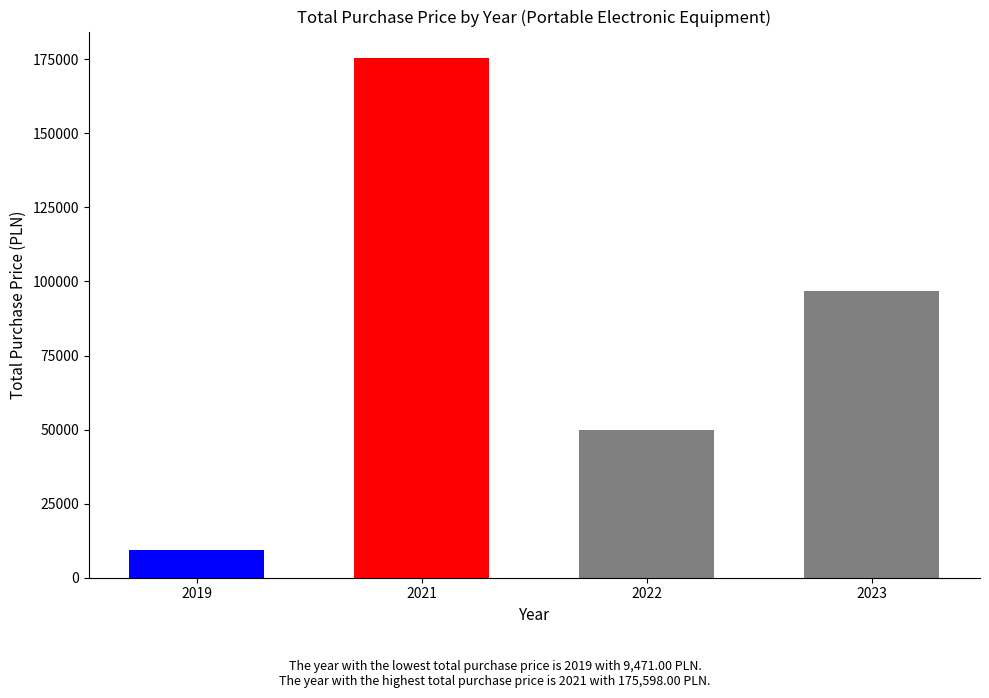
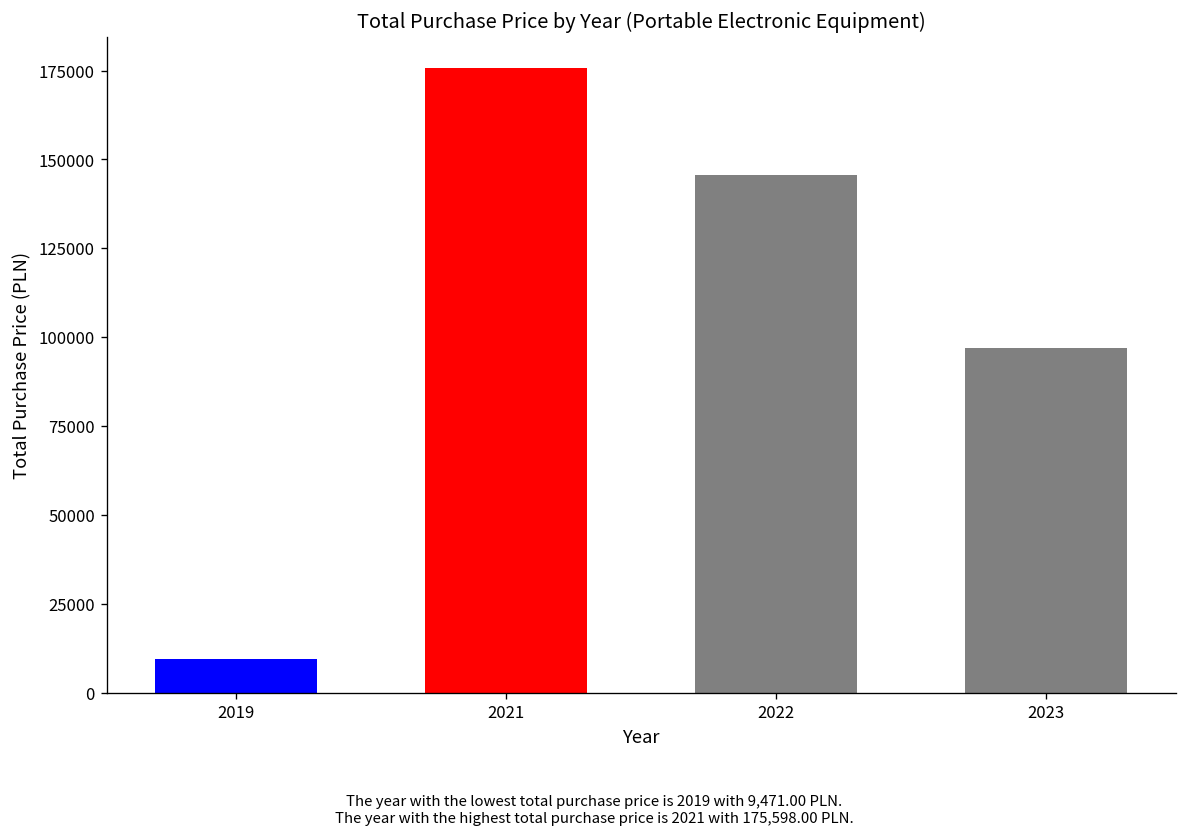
  {
    "2019": 9000,
    "2021": 176000,
-   "2022": 50000,
+   "2022": 146000,
    "2023": 97000
  }
